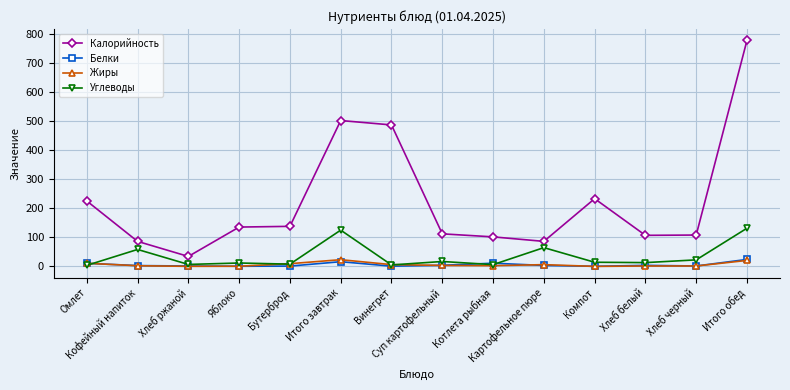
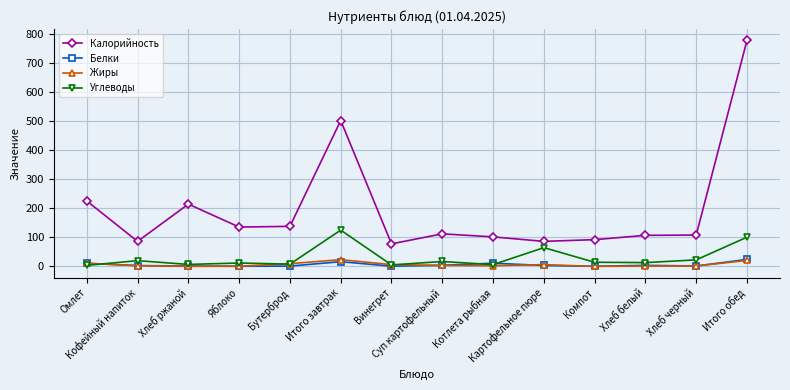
  {
    "Калорийность": {
      "Омлет": 230,
      "Кофейный напиток": 90,
-     "Хлеб ржаной": 30,
+     "Хлеб ржаной": 210,
      "Яблоко": 140,
      "Бутерброд": 140,
      "Итого завтрак": 500,
-     "Винегрет": 490,
+     "Винегрет": 80,
      "Суп картофельный": 110,
      "Котлета рыбная": 100,
      "Картофельное пюре": 90,
-     "Компот": 230,
+     "Компот": 90,
      "Хлеб белый": 110,
      "Хлеб черный": 110,
      "Итого обед": 780
    },
    "Углеводы": {
-     "Кофейный напиток": 60,
+     "Кофейный напиток": 20,
      "Яблоко": 10,
      "Итого завтрак": 120,
      "Суп картофельный": 20,
      "Картофельное пюре": 60,
      "Компот": 10,
      "Хлеб белый": 10,
      "Хлеб черный": 20,
-     "Итого обед": 130
+     "Итого обед": 100
    }
  }
